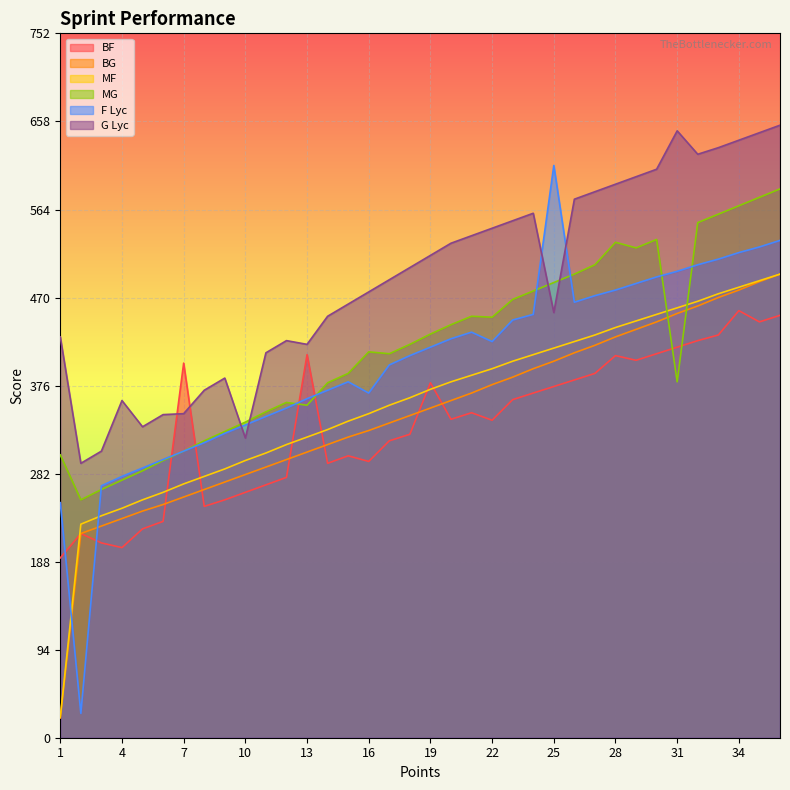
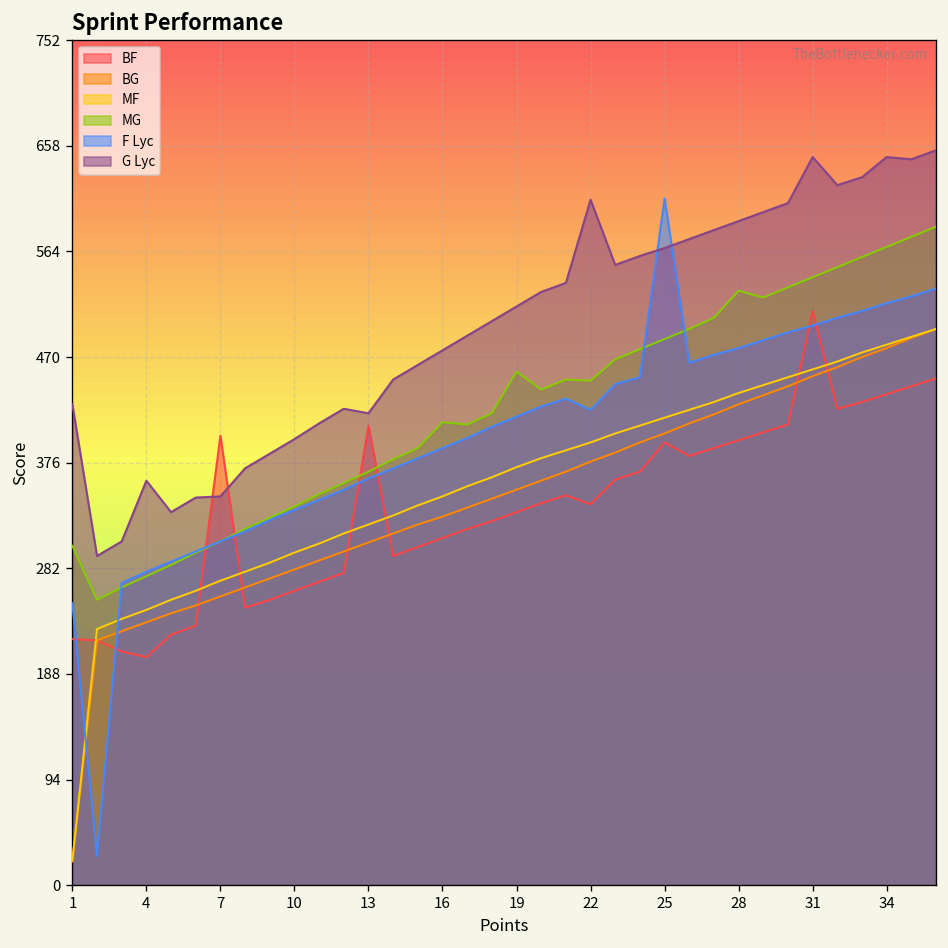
  {
    "BF": {
-     "1": 190,
+     "1": 220,
      "4": 200,
      "7": 400,
      "10": 260,
      "13": 410,
-     "16": 300,
-     "19": 380,
+     "16": 310,
+     "19": 330,
      "22": 340,
-     "25": 380,
-     "28": 410,
-     "31": 420,
-     "34": 460
+     "25": 390,
+     "28": 400,
+     "31": 510,
+     "34": 440
    },
    "MG": {
      "1": 300,
      "4": 280,
      "10": 340,
-     "13": 360,
+     "13": 370,
      "16": 410,
-     "19": 430,
+     "19": 460,
      "22": 450,
      "25": 490,
      "28": 530,
-     "31": 380,
+     "31": 540,
      "34": 570
    },
    "F Lyc": {
      "1": 250,
      "4": 280,
      "10": 330,
      "13": 360,
-     "16": 370,
+     "16": 390,
      "19": 420,
      "22": 420,
      "25": 610,
      "28": 480,
      "31": 500,
      "34": 520
    },
    "G Lyc": {
      "1": 430,
      "4": 360,
      "7": 350,
-     "10": 320,
+     "10": 400,
      "13": 420,
      "16": 480,
      "19": 520,
-     "22": 540,
-     "25": 450,
+     "22": 610,
+     "25": 570,
      "28": 590,
      "31": 650,
-     "34": 640
+     "34": 650
    }
  }
